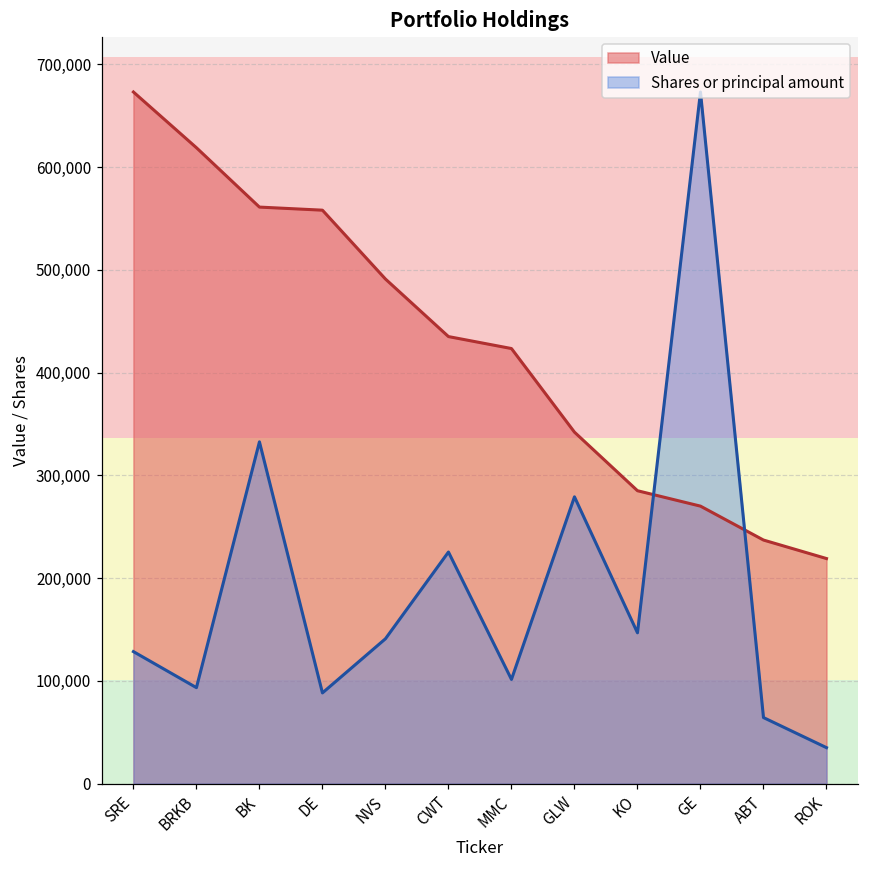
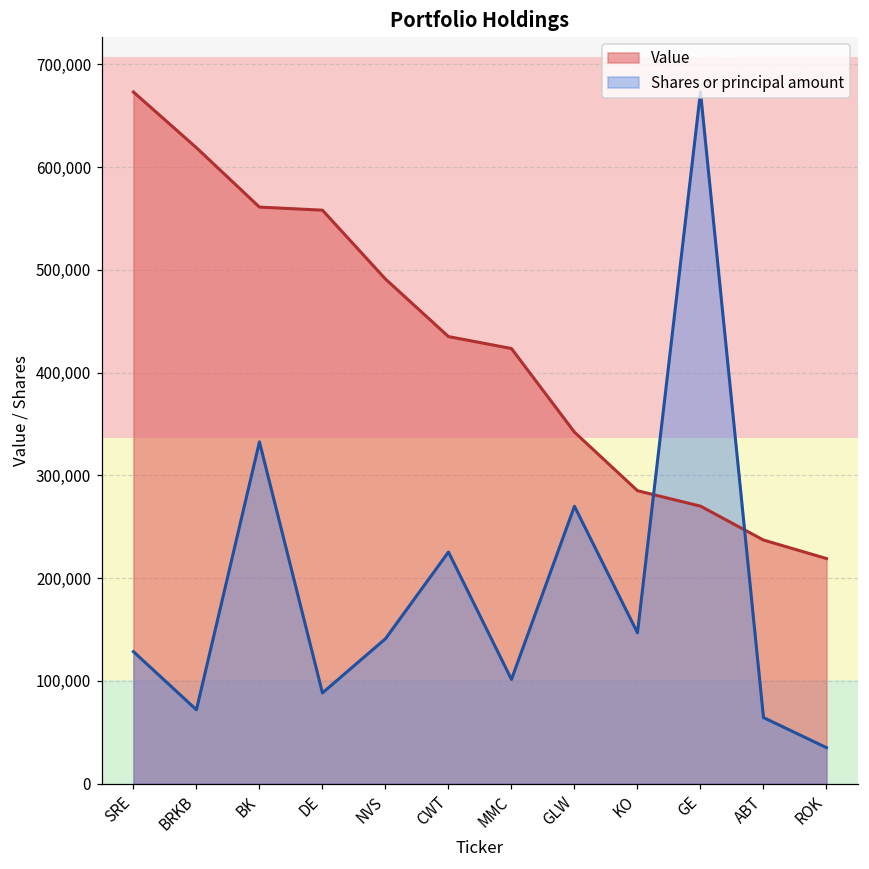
  {
    "Value": {
      "SRE": "670,000",
      "BRKB": "620,000",
      "BK": "560,000",
      "DE": "560,000",
      "NVS": "490,000",
      "CWT": "440,000",
      "MMC": "420,000",
      "GLW": "340,000",
      "KO": "290,000",
      "GE": "270,000",
      "ABT": "240,000",
      "ROK": "220,000"
    },
    "Shares or principal amount": {
      "SRE": "130,000",
-     "BRKB": "90,000",
+     "BRKB": "70,000",
      "BK": "330,000",
      "DE": "90,000",
      "NVS": "140,000",
      "CWT": "230,000",
      "MMC": "100,000",
-     "GLW": "280,000",
+     "GLW": "270,000",
      "KO": "150,000",
      "ABT": "60,000",
      "ROK": "30,000"
    }
  }
